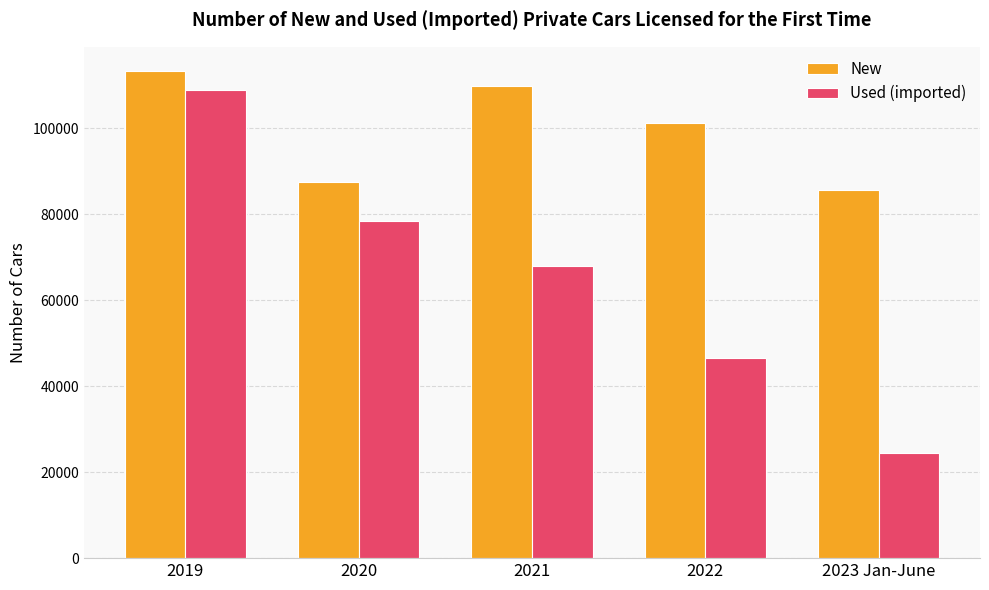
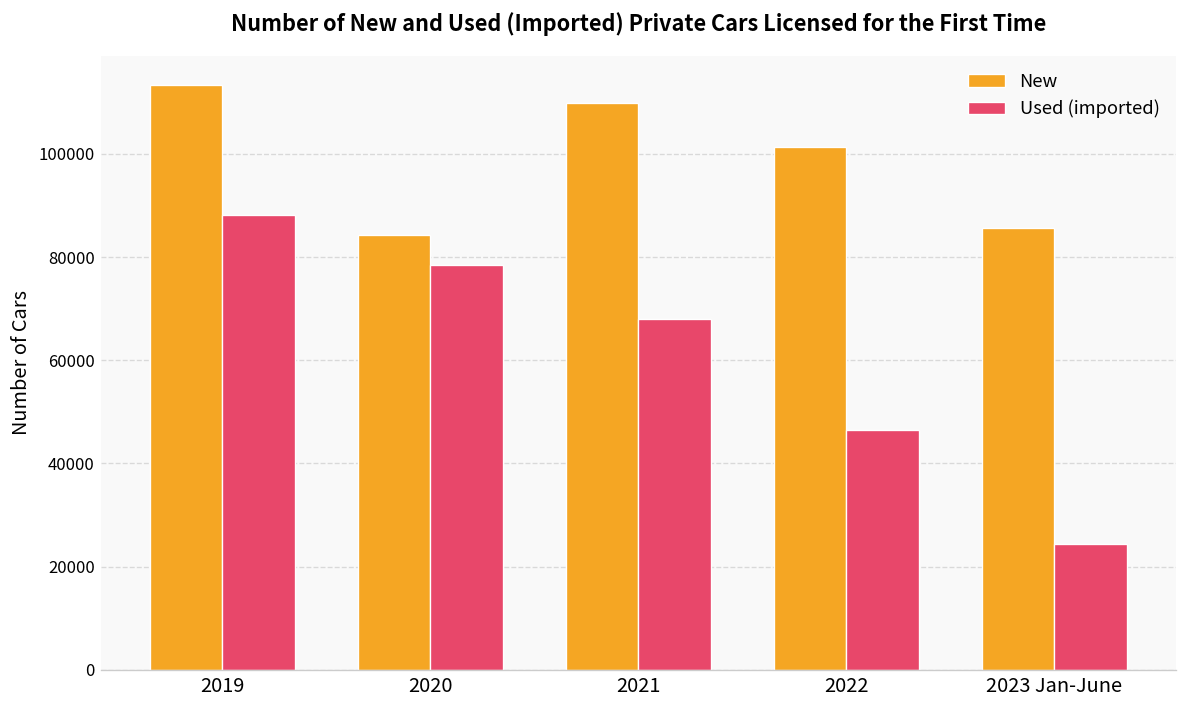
  {
    "New": {
      "2019": 113000,
-     "2020": 88000,
+     "2020": 84000,
      "2021": 110000,
      "2022": 101000,
      "2023 Jan-June": 86000
    },
    "Used (imported)": {
-     "2019": 109000,
+     "2019": 88000,
      "2020": 79000,
      "2021": 68000,
      "2022": 47000,
      "2023 Jan-June": 24000
    }
  }
